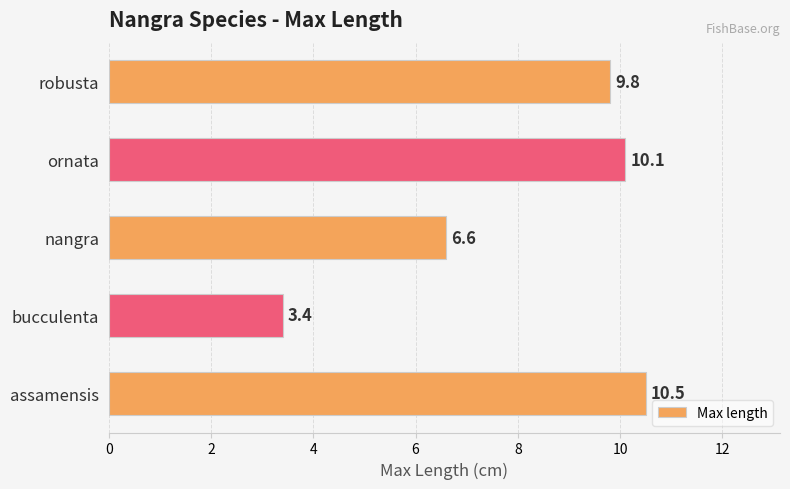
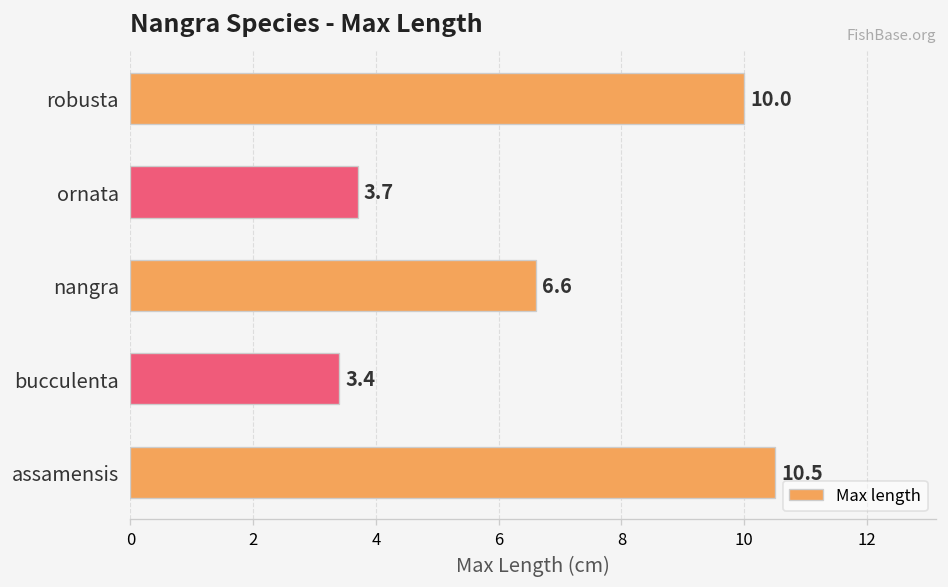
  {
-   "robusta": 9.8,
-   "ornata": 10.1,
+   "robusta": 10.0,
+   "ornata": 3.7,
    "nangra": 6.6,
    "bucculenta": 3.4
  }
